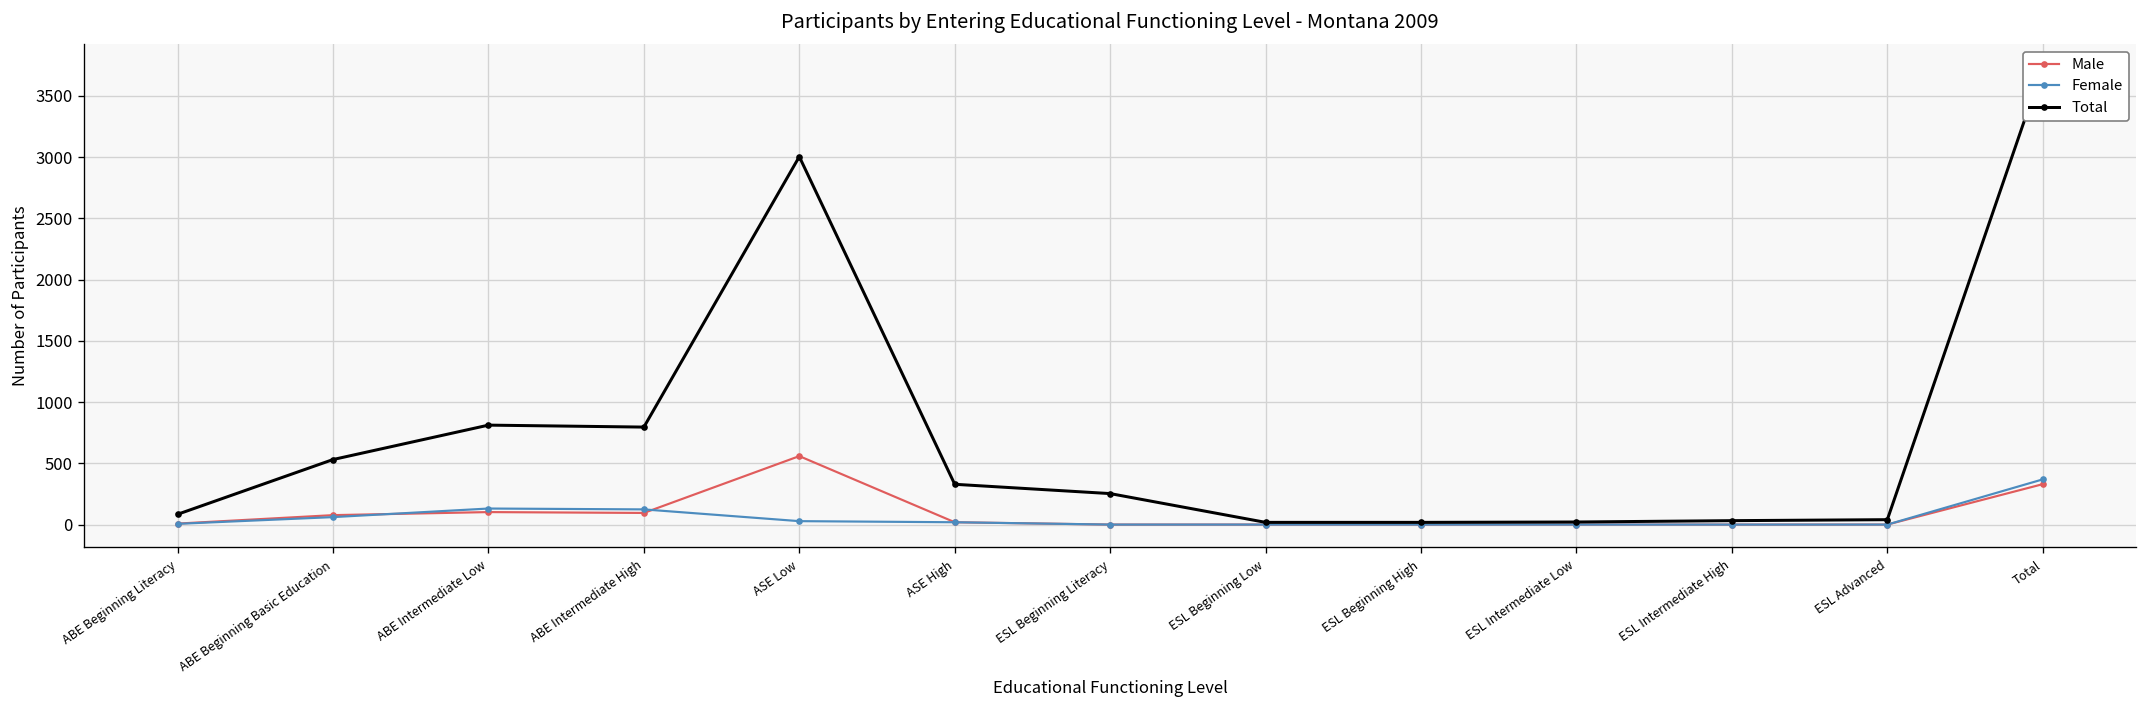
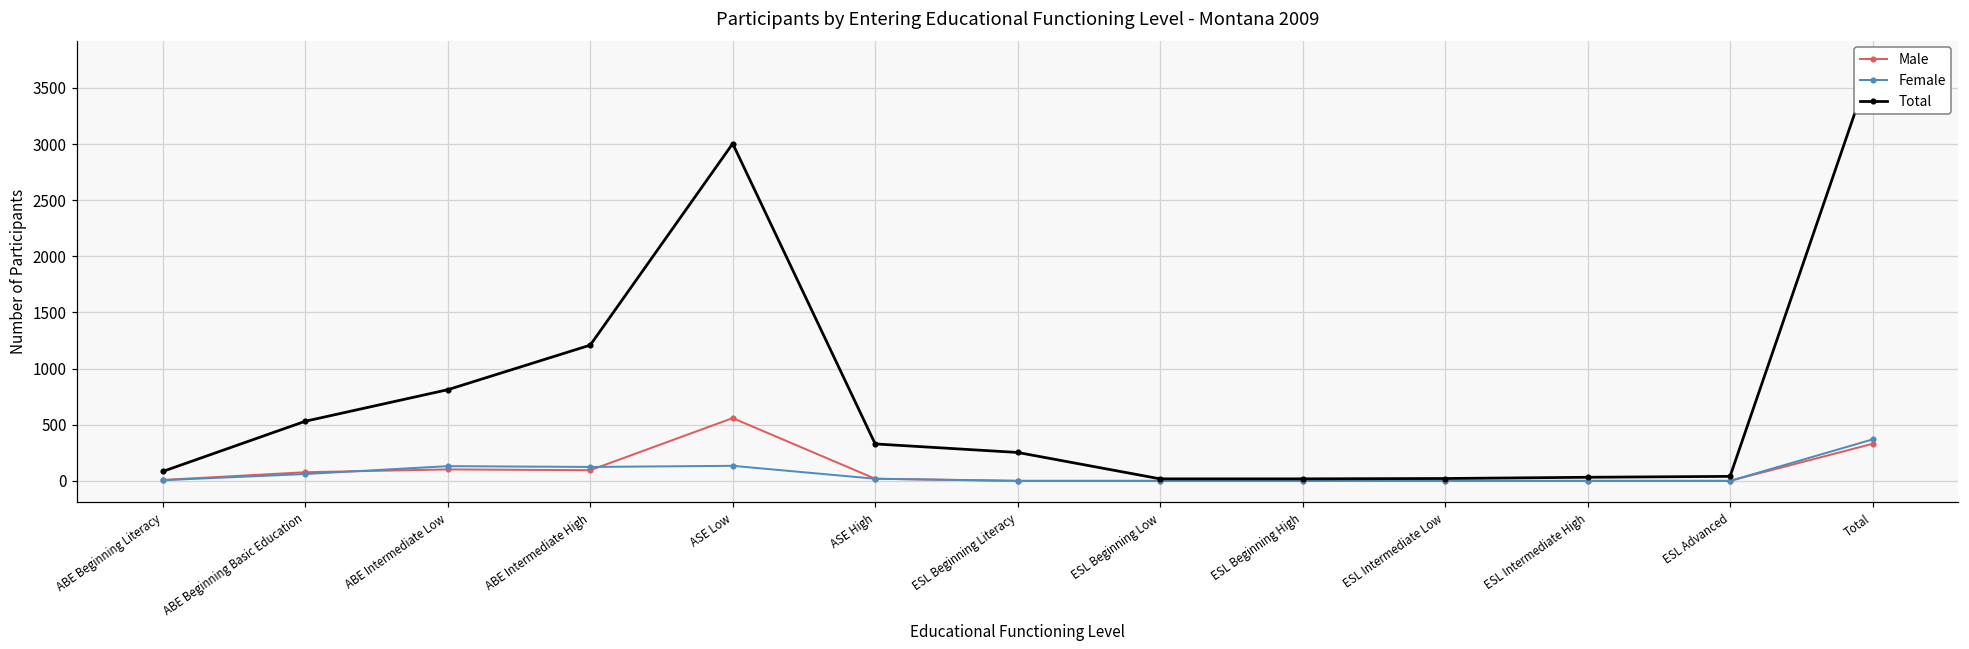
  {
    "Male": {
      "ABE Intermediate Low": 100,
      "ABE Intermediate High": 100,
      "ASE Low": 560,
      "Total": 330
    },
    "Female": {
      "ABE Intermediate Low": 130,
      "ABE Intermediate High": 120,
-     "ASE Low": 30,
+     "ASE Low": 130,
      "Total": 370
    },
    "Total": {
      "ABE Beginning Literacy": 80,
      "ABE Beginning Basic Education": 530,
      "ABE Intermediate Low": 810,
-     "ABE Intermediate High": 800,
+     "ABE Intermediate High": 1210,
      "ASE Low": 3000,
      "ASE High": 330,
      "ESL Beginning Literacy": 250,
      "ESL Intermediate High": 30,
      "ESL Advanced": 40
    }
  }
